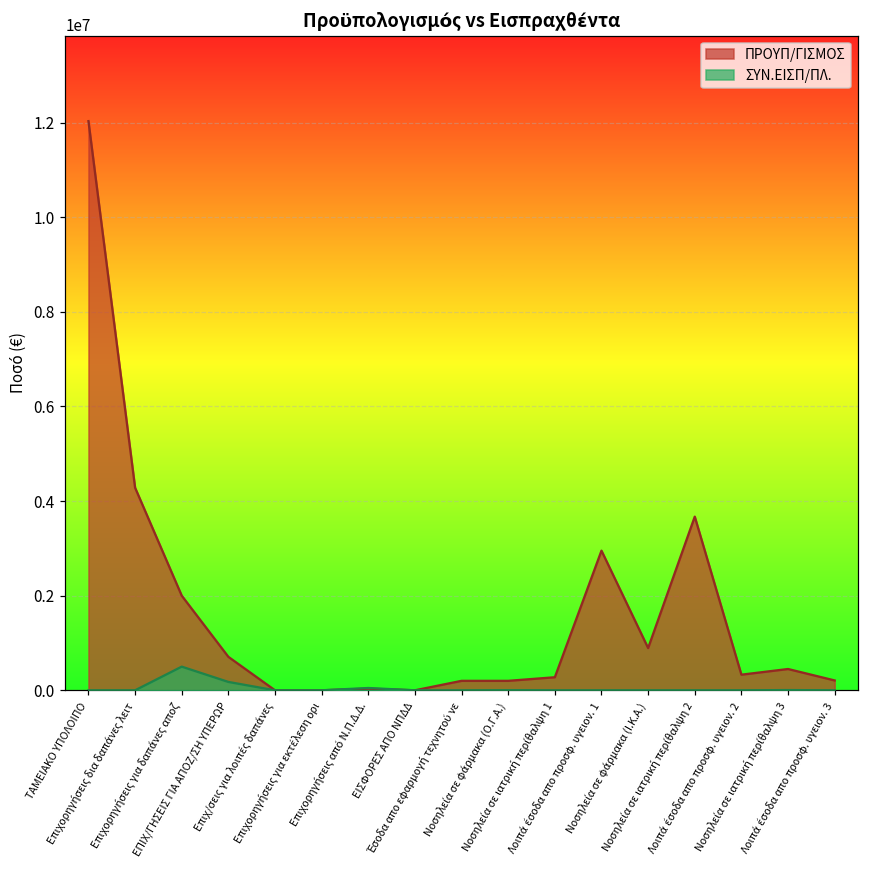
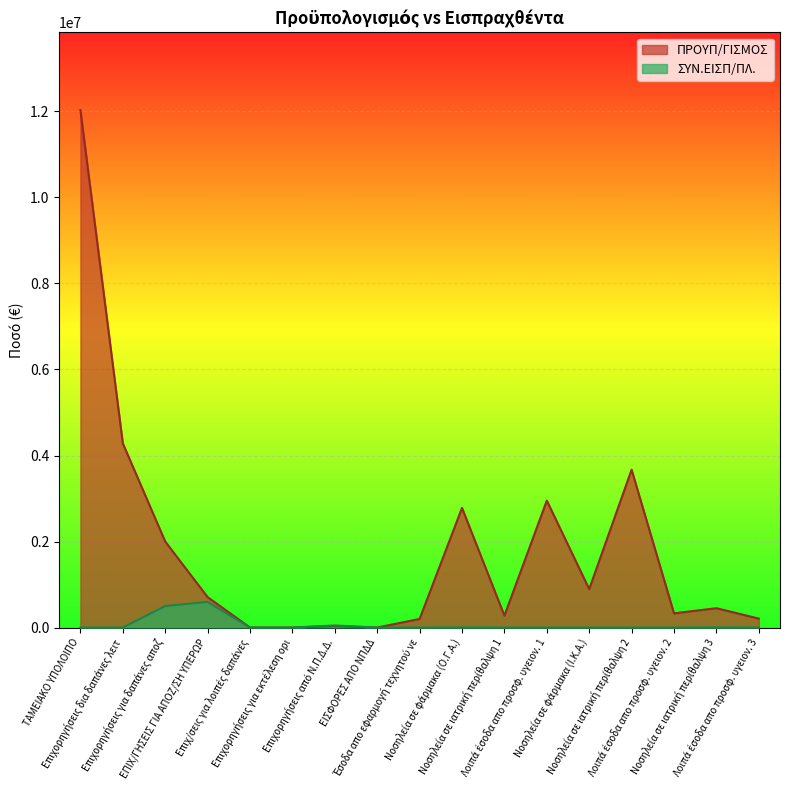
  {
    "ΠΡΟΥΠ/ΓΙΣΜΟΣ": {
      "ΤΑΜΕΙΑΚΟ ΥΠΟΛΟΙΠΟ": 12000000,
      "Επιχορηγήσεις δια δαπάνες λειτ": 4300000,
      "Επιχορηγήσεις για δαπάνες αποζ": 2000000,
      "ΕΠΙΧ/ΓΗΣΕΙΣ ΓΙΑ ΑΠΟΖ/ΣΗ ΥΠΕΡΩΡ": 700000,
      "Έσοδα απο εφαρμογή τεχνητού νε": 200000,
-     "Νοσηλεία σε φάρμακα (Ο.Γ.Α.)": 200000,
+     "Νοσηλεία σε φάρμακα (Ο.Γ.Α.)": 2800000,
      "Νοσηλεία σε ιατρική περίθαλψη 1": 300000,
      "Λοιπά έσοδα απο προσφ. υγειον. 1": 3000000,
      "Νοσηλεία σε φάρμακα (Ι.Κ.Α.)": 900000,
      "Νοσηλεία σε ιατρική περίθαλψη 2": 3700000,
      "Λοιπά έσοδα απο προσφ. υγειον. 2": 300000,
      "Νοσηλεία σε ιατρική περίθαλψη 3": 500000,
      "Λοιπά έσοδα απο προσφ. υγειον. 3": 200000
    },
    "ΣΥΝ.ΕΙΣΠ/ΠΛ.": {
      "ΤΑΜΕΙΑΚΟ ΥΠΟΛΟΙΠΟ": 0,
      "Επιχορηγήσεις δια δαπάνες λειτ": 0,
      "Επιχορηγήσεις για δαπάνες αποζ": 500000,
-     "ΕΠΙΧ/ΓΗΣΕΙΣ ΓΙΑ ΑΠΟΖ/ΣΗ ΥΠΕΡΩΡ": 200000,
+     "ΕΠΙΧ/ΓΗΣΕΙΣ ΓΙΑ ΑΠΟΖ/ΣΗ ΥΠΕΡΩΡ": 600000,
      "Έσοδα απο εφαρμογή τεχνητού νε": 0,
      "Νοσηλεία σε φάρμακα (Ο.Γ.Α.)": 0,
      "Νοσηλεία σε ιατρική περίθαλψη 1": 0,
      "Λοιπά έσοδα απο προσφ. υγειον. 1": 0,
      "Νοσηλεία σε φάρμακα (Ι.Κ.Α.)": 0,
      "Νοσηλεία σε ιατρική περίθαλψη 2": 0,
      "Λοιπά έσοδα απο προσφ. υγειον. 2": 0,
      "Νοσηλεία σε ιατρική περίθαλψη 3": 0,
      "Λοιπά έσοδα απο προσφ. υγειον. 3": 0
    }
  }
